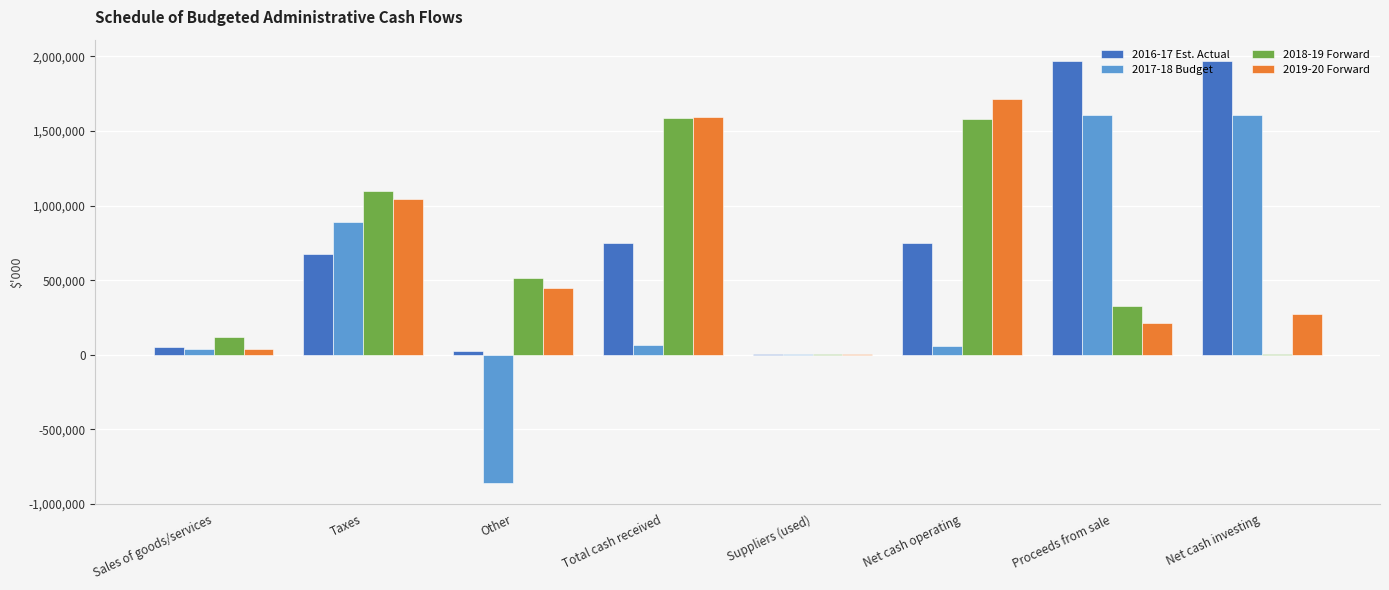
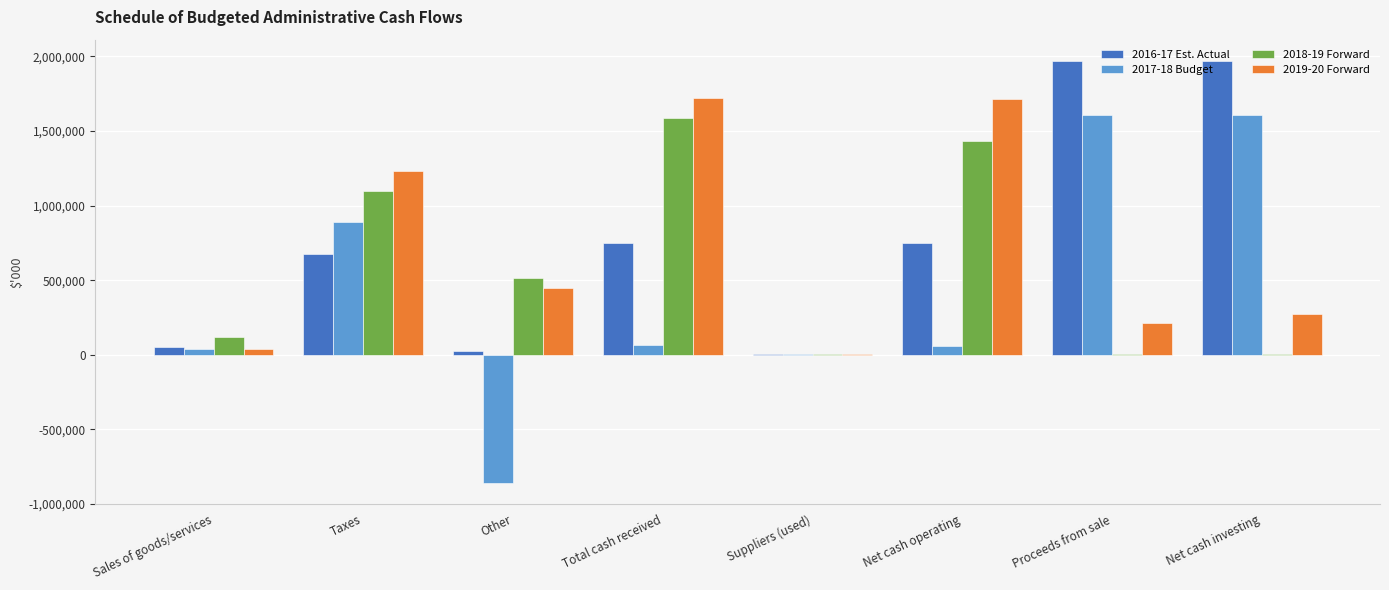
  {
    "2018-19 Forward": {
      "Sales of goods/services": "120,000",
      "Taxes": "1,100,000",
      "Other": "510,000",
      "Total cash received": "1,590,000",
-     "Net cash operating": "1,580,000",
-     "Proceeds from sale": "330,000"
+     "Net cash operating": "1,430,000",
+     "Proceeds from sale": "0"
    },
    "2019-20 Forward": {
      "Sales of goods/services": "40,000",
-     "Taxes": "1,040,000",
+     "Taxes": "1,230,000",
      "Other": "450,000",
-     "Total cash received": "1,590,000",
+     "Total cash received": "1,720,000",
      "Net cash operating": "1,720,000",
      "Proceeds from sale": "220,000",
      "Net cash investing": "270,000"
    }
  }
